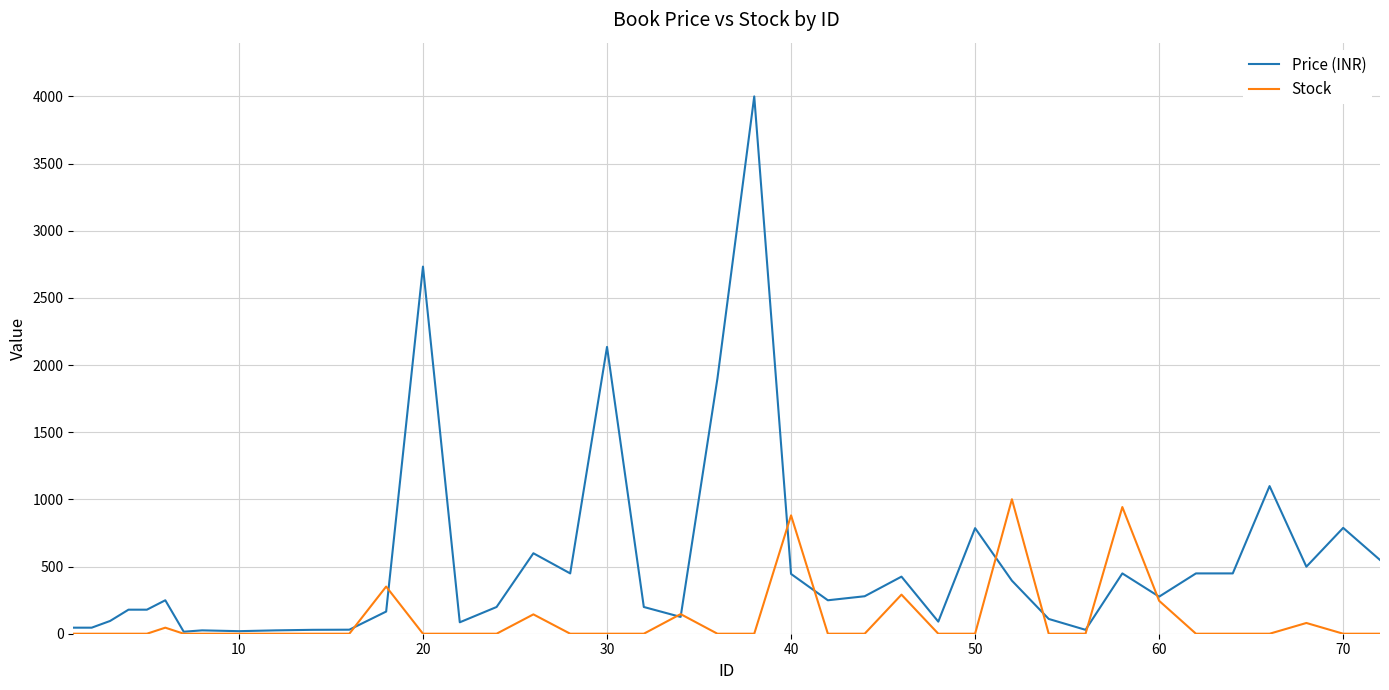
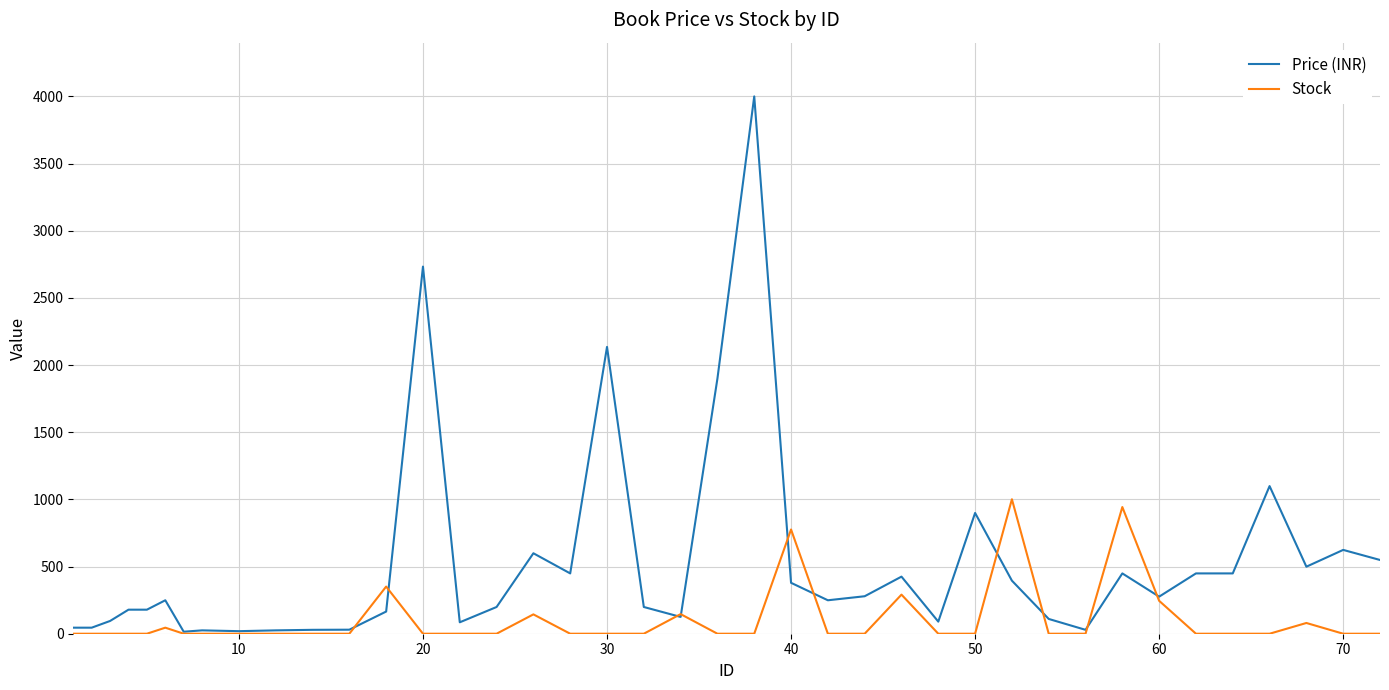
  {
    "Price (INR)": {
      "20": 2730,
      "30": 2140,
-     "40": 450,
-     "50": 790,
+     "40": 380,
+     "50": 900,
      "60": 280,
-     "70": 790
+     "70": 620
    },
    "Stock": {
      "20": 0,
      "30": 0,
-     "40": 880,
+     "40": 780,
      "50": 0,
      "60": 250,
      "70": 0
    }
  }
